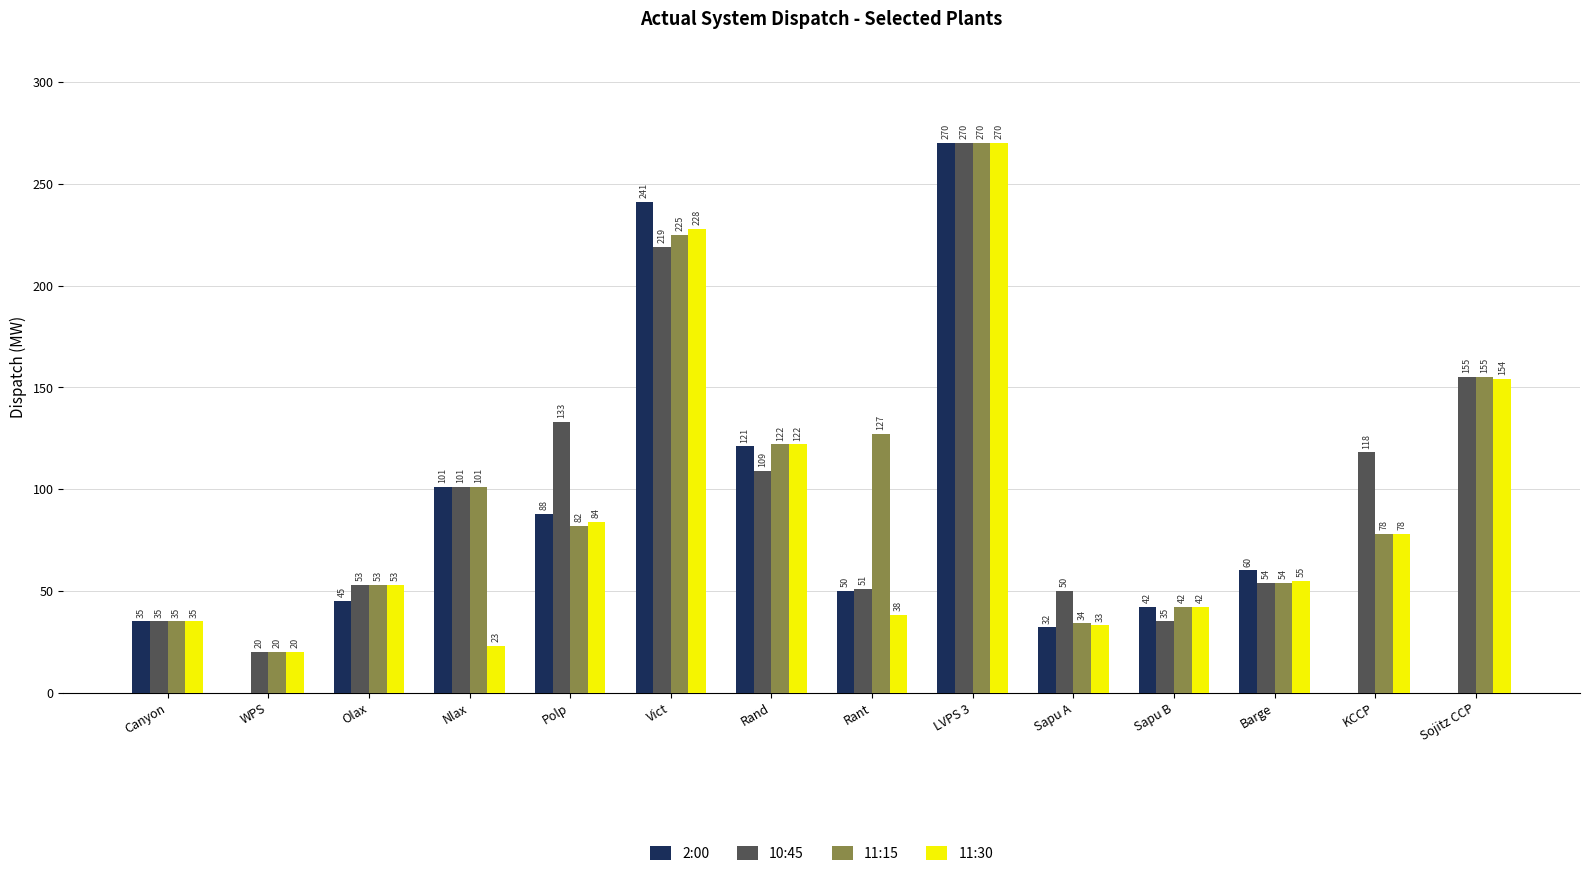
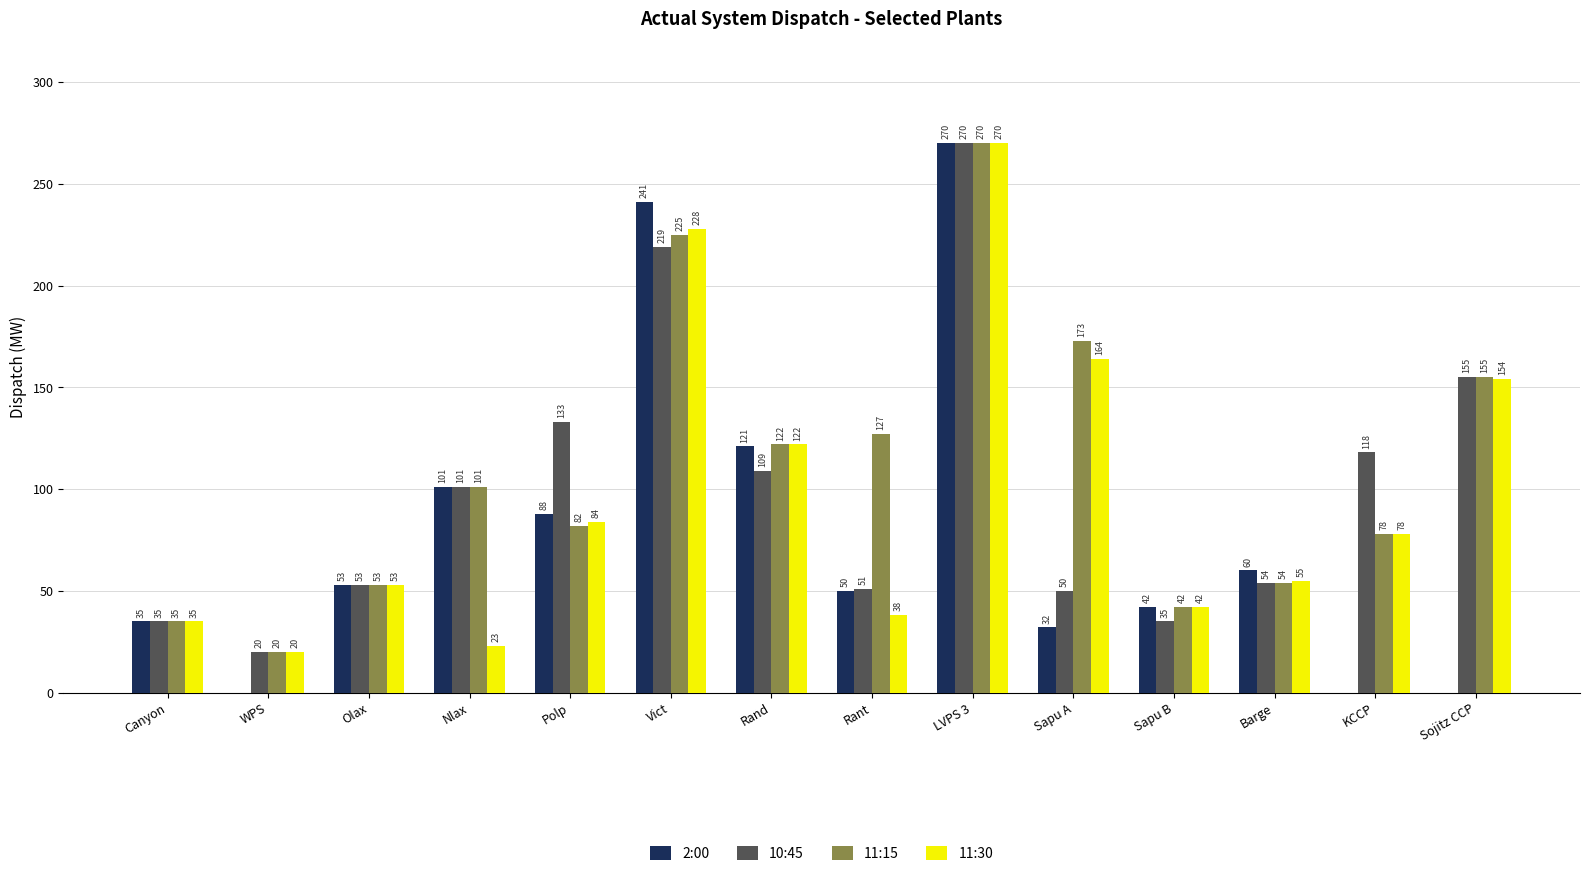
  {
    "2:00": {
      "Canyon": 35,
-     "Olax": 45,
+     "Olax": 53,
      "Nlax": 101,
      "Polp": 88,
      "Vict": 241,
      "Rand": 121,
      "Rant": 50,
      "LVPS 3": 270,
      "Sapu A": 32,
      "Sapu B": 42,
      "Barge": 60
    },
    "10:45": {
      "Canyon": 35,
      "WPS": 20,
      "Olax": 53,
      "Nlax": 101,
      "Polp": 133,
      "Vict": 219,
      "Rand": 109,
      "Rant": 51,
      "LVPS 3": 270,
      "Sapu A": 50,
      "Sapu B": 35,
      "Barge": 54,
      "KCCP": 118,
      "Sojitz CCP": 155
    },
    "11:15": {
      "Canyon": 35,
      "WPS": 20,
      "Olax": 53,
      "Nlax": 101,
      "Polp": 82,
      "Vict": 225,
      "Rand": 122,
      "Rant": 127,
      "LVPS 3": 270,
-     "Sapu A": 34,
+     "Sapu A": 173,
      "Sapu B": 42,
      "Barge": 54,
      "KCCP": 78,
      "Sojitz CCP": 155
    },
    "11:30": {
      "Canyon": 35,
      "WPS": 20,
      "Olax": 53,
      "Nlax": 23,
      "Polp": 84,
      "Vict": 228,
      "Rand": 122,
      "Rant": 38,
      "LVPS 3": 270,
-     "Sapu A": 33,
+     "Sapu A": 164,
      "Sapu B": 42,
      "Barge": 55,
      "KCCP": 78,
      "Sojitz CCP": 154
    }
  }
